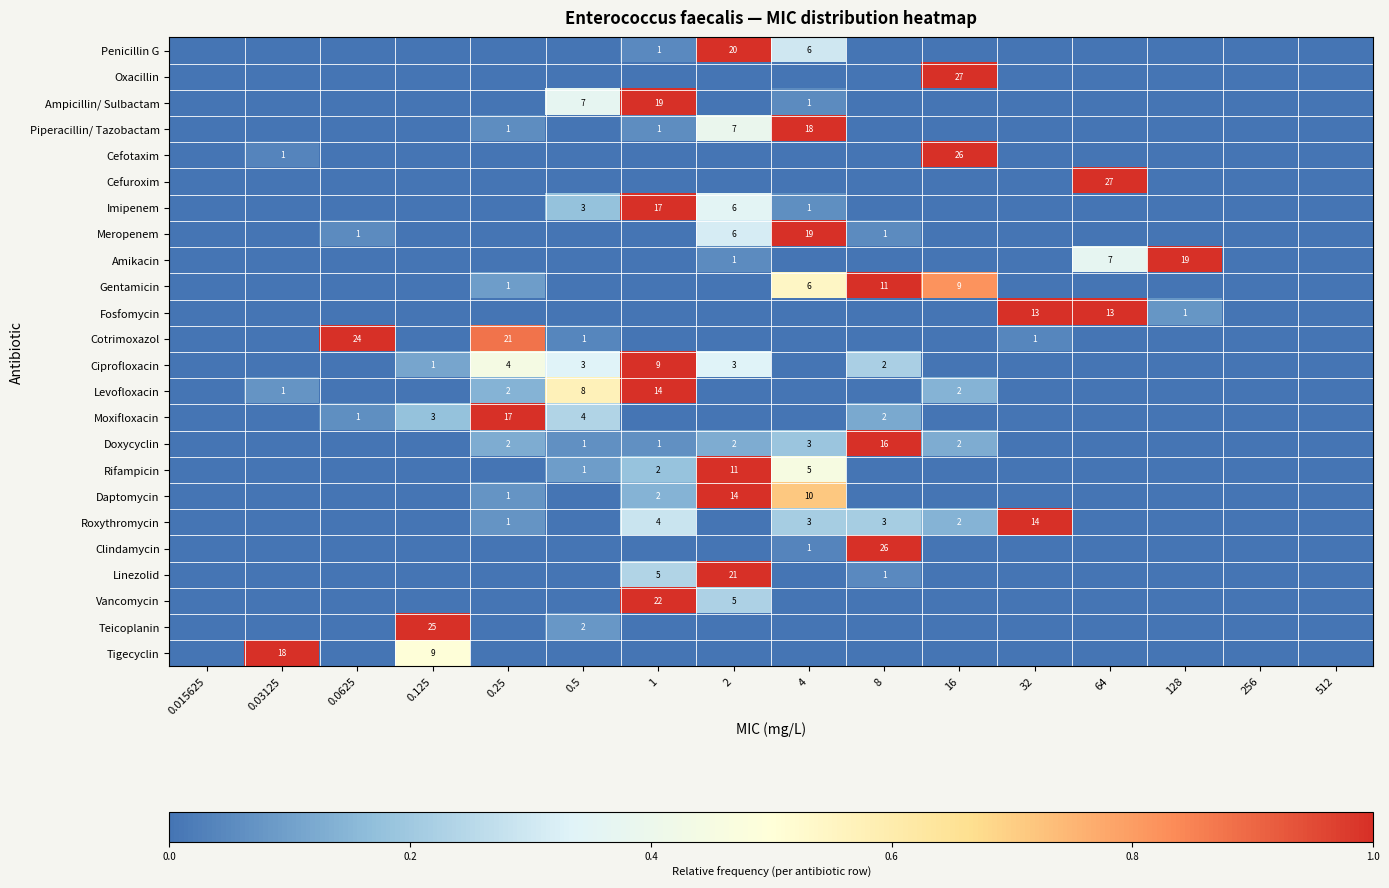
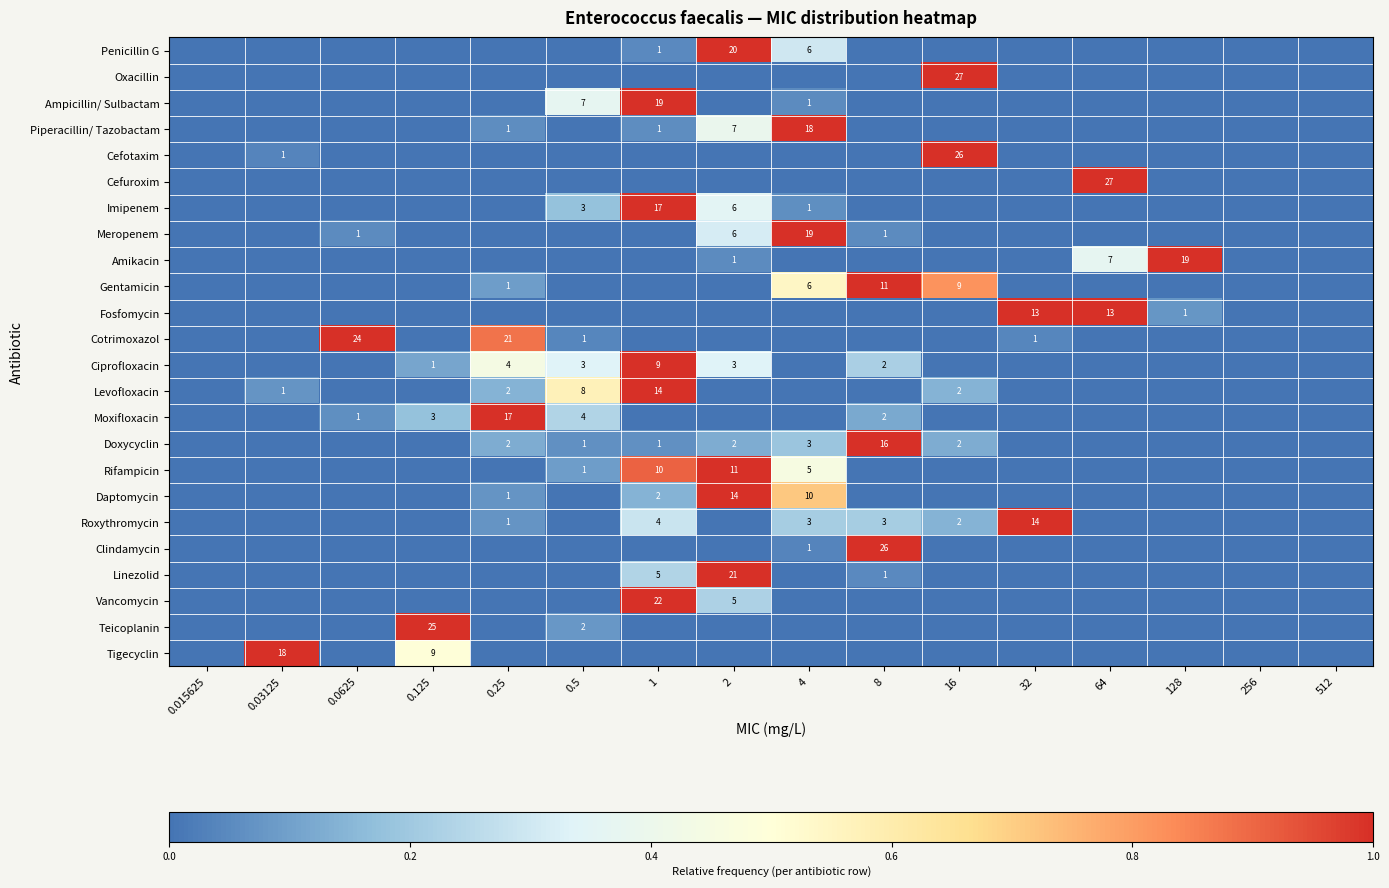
  {
    "Penicillin G": {
      "1": 1,
      "2": 20,
      "4": 6
    },
    "Oxacillin": {
      "16": 27
    },
    "Ampicillin/ Sulbactam": {
      "0.5": 7,
      "1": 19,
      "4": 1
    },
    "Piperacillin/ Tazobactam": {
      "0.25": 1,
      "1": 1,
      "2": 7,
      "4": 18
    },
    "Cefotaxim": {
      "0.03125": 1,
      "16": 26
    },
    "Cefuroxim": {
      "64": 27
    },
    "Imipenem": {
      "0.5": 3,
      "1": 17,
      "2": 6,
      "4": 1
    },
    "Meropenem": {
      "0.0625": 1,
      "2": 6,
      "4": 19,
      "8": 1
    },
    "Amikacin": {
      "2": 1,
      "64": 7,
      "128": 19
    },
    "Gentamicin": {
      "0.25": 1,
      "4": 6,
      "8": 11,
      "16": 9
    },
    "Fosfomycin": {
      "32": 13,
      "64": 13,
      "128": 1
    },
    "Cotrimoxazol": {
      "0.0625": 24,
      "0.25": 21,
      "0.5": 1,
      "32": 1
    },
    "Ciprofloxacin": {
      "0.125": 1,
      "0.25": 4,
      "0.5": 3,
      "1": 9,
      "2": 3,
      "8": 2
    },
    "Levofloxacin": {
      "0.03125": 1,
      "0.25": 2,
      "0.5": 8,
      "1": 14,
      "16": 2
    },
    "Moxifloxacin": {
      "0.0625": 1,
      "0.125": 3,
      "0.25": 17,
      "0.5": 4,
      "8": 2
    },
    "Doxycyclin": {
      "0.25": 2,
      "0.5": 1,
      "1": 1,
      "2": 2,
      "4": 3,
      "8": 16,
      "16": 2
    },
    "Rifampicin": {
      "0.5": 1,
-     "1": 2,
+     "1": 10,
      "2": 11,
      "4": 5
    },
    "Daptomycin": {
      "0.25": 1,
      "1": 2,
      "2": 14,
      "4": 10
    },
    "Roxythromycin": {
      "0.25": 1,
      "1": 4,
      "4": 3,
      "8": 3,
      "16": 2,
      "32": 14
    },
    "Clindamycin": {
      "4": 1,
      "8": 26
    },
    "Linezolid": {
      "1": 5,
      "2": 21,
      "8": 1
    },
    "Vancomycin": {
      "1": 22,
      "2": 5
    },
    "Teicoplanin": {
      "0.125": 25,
      "0.5": 2
    },
    "Tigecyclin": {
      "0.03125": 18,
      "0.125": 9
    }
  }
